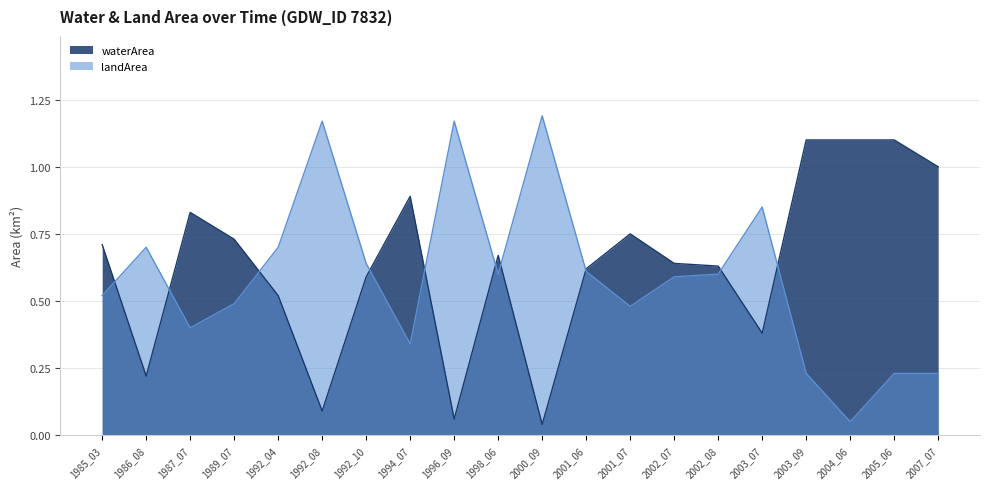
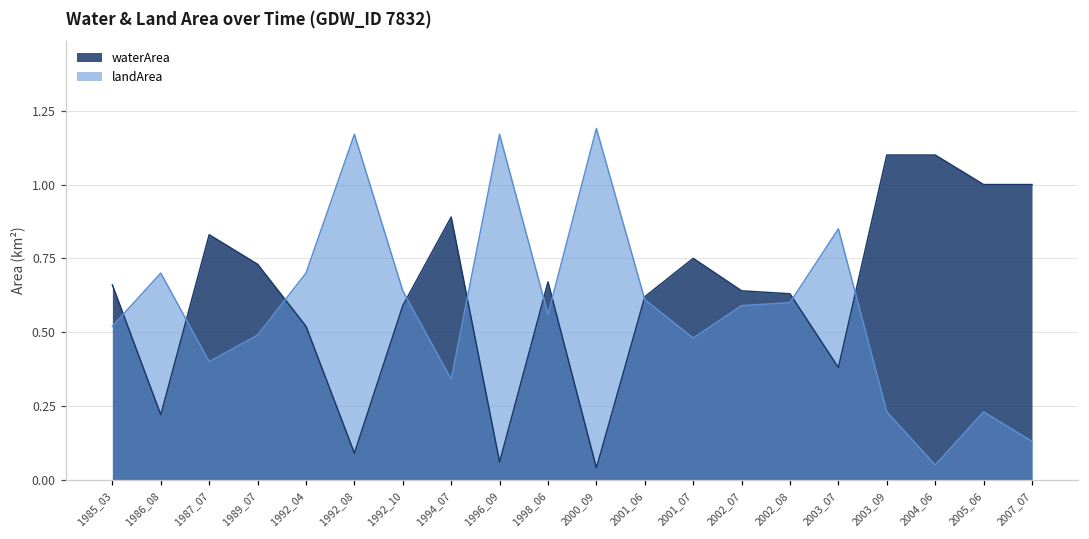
  {
    "waterArea": {
-     "1985_03": 0.71,
+     "1985_03": 0.66,
      "1986_08": 0.22,
      "1987_07": 0.83,
      "1989_07": 0.73,
      "1992_04": 0.52,
      "1992_08": 0.09,
      "1992_10": 0.59,
      "1994_07": 0.89,
      "1996_09": 0.06,
      "1998_06": 0.67,
      "2000_09": 0.04,
      "2001_06": 0.62,
      "2001_07": 0.75,
      "2002_07": 0.64,
      "2002_08": 0.63,
      "2003_07": 0.38,
      "2003_09": 1.10,
      "2004_06": 1.10,
-     "2005_06": 1.1,
+     "2005_06": 1.0,
      "2007_07": 1.00
    },
    "landArea": {
      "1985_03": 0.52,
      "1986_08": 0.70,
      "1987_07": 0.40,
      "1989_07": 0.49,
      "1992_04": 0.70,
      "1992_08": 1.17,
      "1992_10": 0.64,
      "1994_07": 0.34,
      "1996_09": 1.17,
-     "1998_06": 0.60,
+     "1998_06": 0.56,
      "2000_09": 1.19,
      "2001_06": 0.61,
      "2001_07": 0.48,
      "2002_07": 0.59,
      "2002_08": 0.60,
      "2003_07": 0.85,
      "2003_09": 0.23,
      "2004_06": 0.05,
      "2005_06": 0.23,
-     "2007_07": 0.23
+     "2007_07": 0.13
    }
  }
